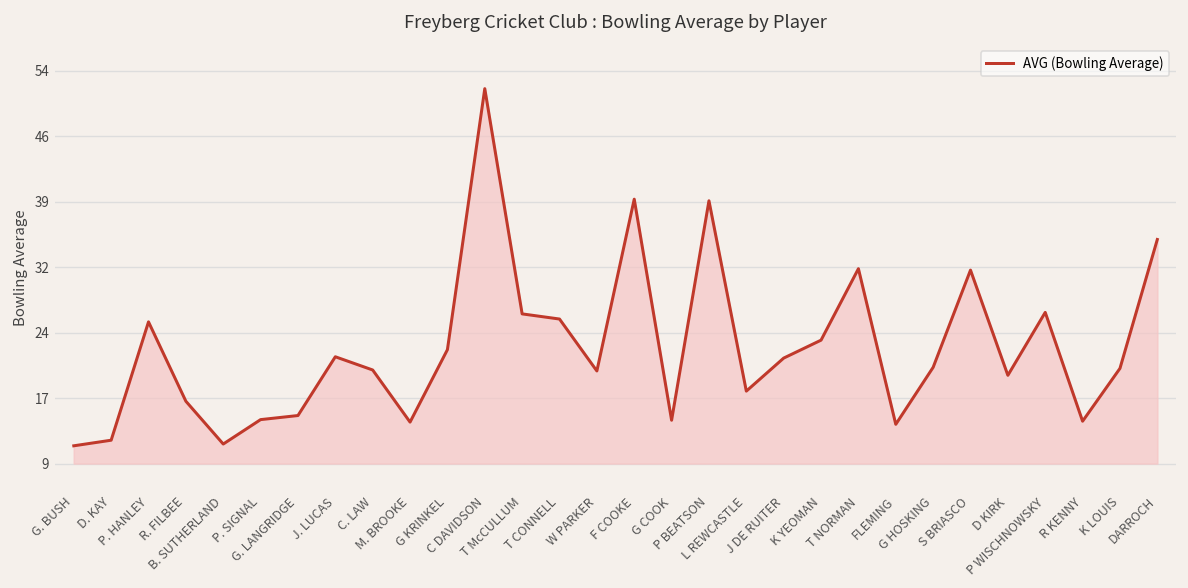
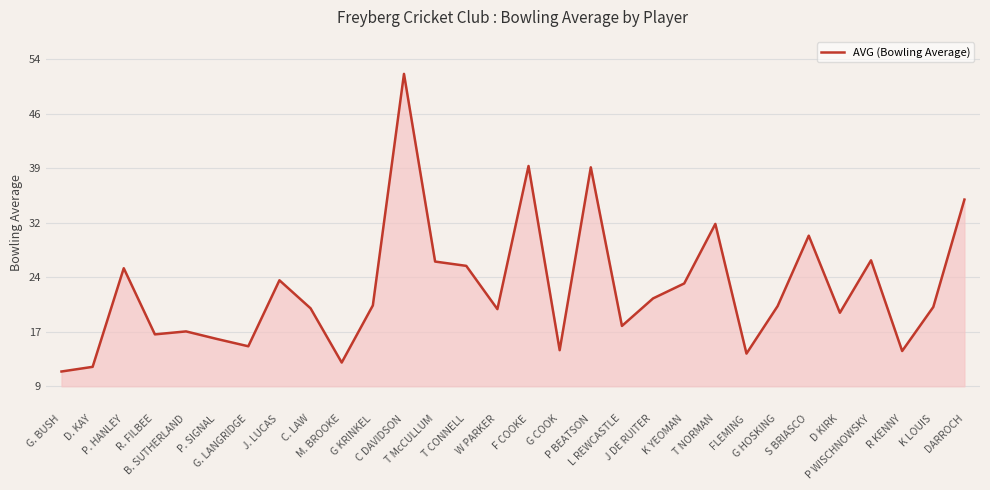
  {
    "G. BUSH": 11,
    "D. KAY": 12,
    "P. HANLEY": 25,
    "R. FILBEE": 16,
-   "B. SUTHERLAND": 12,
-   "P. SIGNAL": 14,
+   "B. SUTHERLAND": 17,
+   "P. SIGNAL": 16,
    "G. LANGRIDGE": 15,
-   "J. LUCAS": 22,
+   "J. LUCAS": 24,
    "C. LAW": 20,
-   "M. BROOKE": 14,
-   "G KRINKEL": 22,
+   "M. BROOKE": 13,
+   "G KRINKEL": 20,
    "C DAVIDSON": 52,
    "T McCULLUM": 26,
    "T CONNELL": 26,
    "W PARKER": 20,
    "F COOKE": 39,
    "G COOK": 14,
    "P BEATSON": 39,
    "L REWCASTLE": 18,
    "J DE RUITER": 21,
    "K YEOMAN": 23,
    "T NORMAN": 31,
    "FLEMING": 14,
    "G HOSKING": 20,
-   "S BRIASCO": 31,
+   "S BRIASCO": 30,
    "D KIRK": 19,
    "P WISCHNOWSKY": 27,
    "R KENNY": 14,
    "K LOUIS": 20,
    "DARROCH": 35
  }
